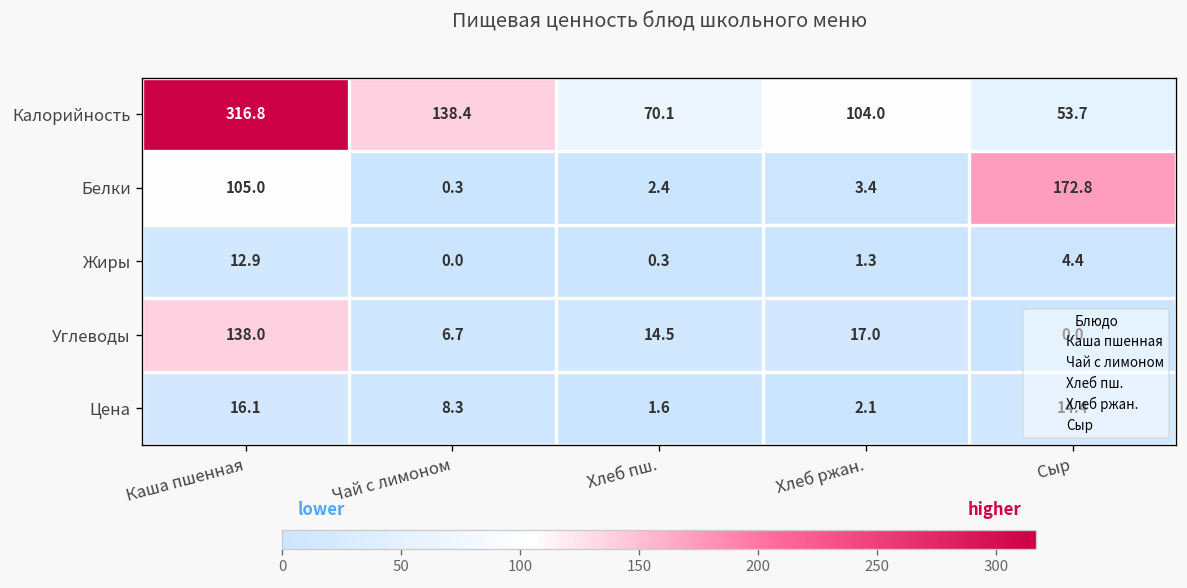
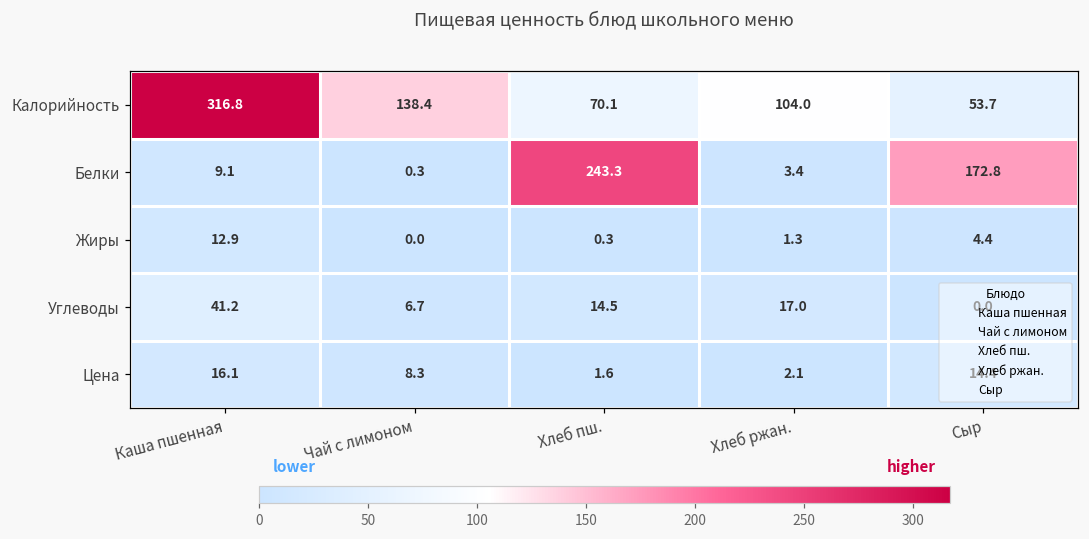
  {
    "Калорийность": {
      "Каша пшенная": 316.8,
      "Чай с лимоном": 138.4,
      "Хлеб пш.": 70.1,
      "Хлеб ржан.": 104.0,
      "Сыр": 53.7
    },
    "Белки": {
-     "Каша пшенная": 105.0,
+     "Каша пшенная": 9.1,
      "Чай с лимоном": 0.3,
-     "Хлеб пш.": 2.4,
+     "Хлеб пш.": 243.3,
      "Хлеб ржан.": 3.4,
      "Сыр": 172.8
    },
    "Жиры": {
      "Каша пшенная": 12.9,
      "Чай с лимоном": 0.0,
      "Хлеб пш.": 0.3,
      "Хлеб ржан.": 1.3,
      "Сыр": 4.4
    },
    "Углеводы": {
-     "Каша пшенная": 138.0,
+     "Каша пшенная": 41.2,
      "Чай с лимоном": 6.7,
      "Хлеб пш.": 14.5,
      "Хлеб ржан.": 17.0
    },
    "Цена": {
      "Каша пшенная": 16.1,
      "Чай с лимоном": 8.3,
      "Хлеб пш.": 1.6,
      "Хлеб ржан.": 2.1
    }
  }
